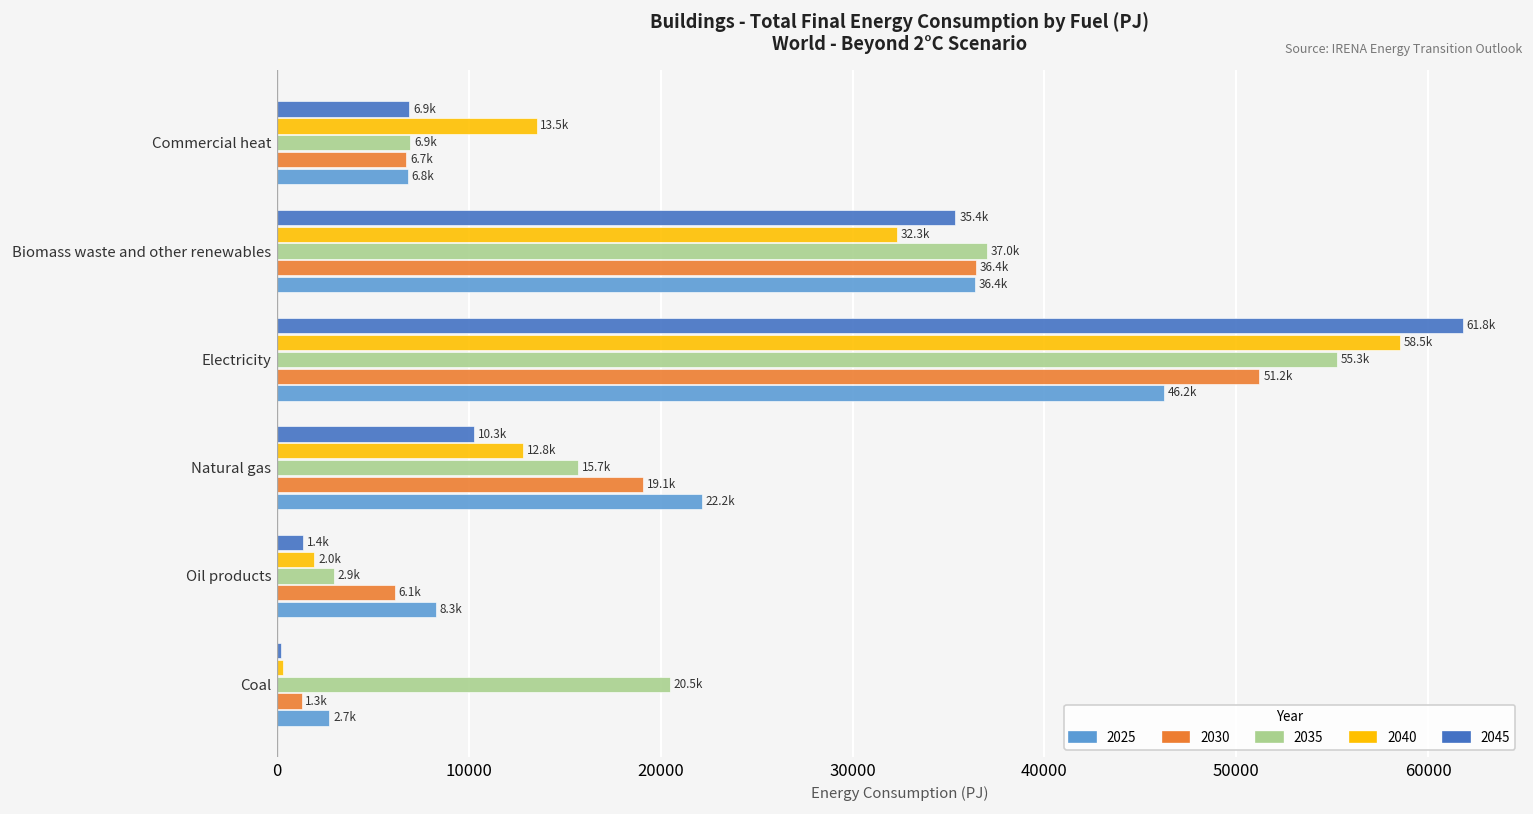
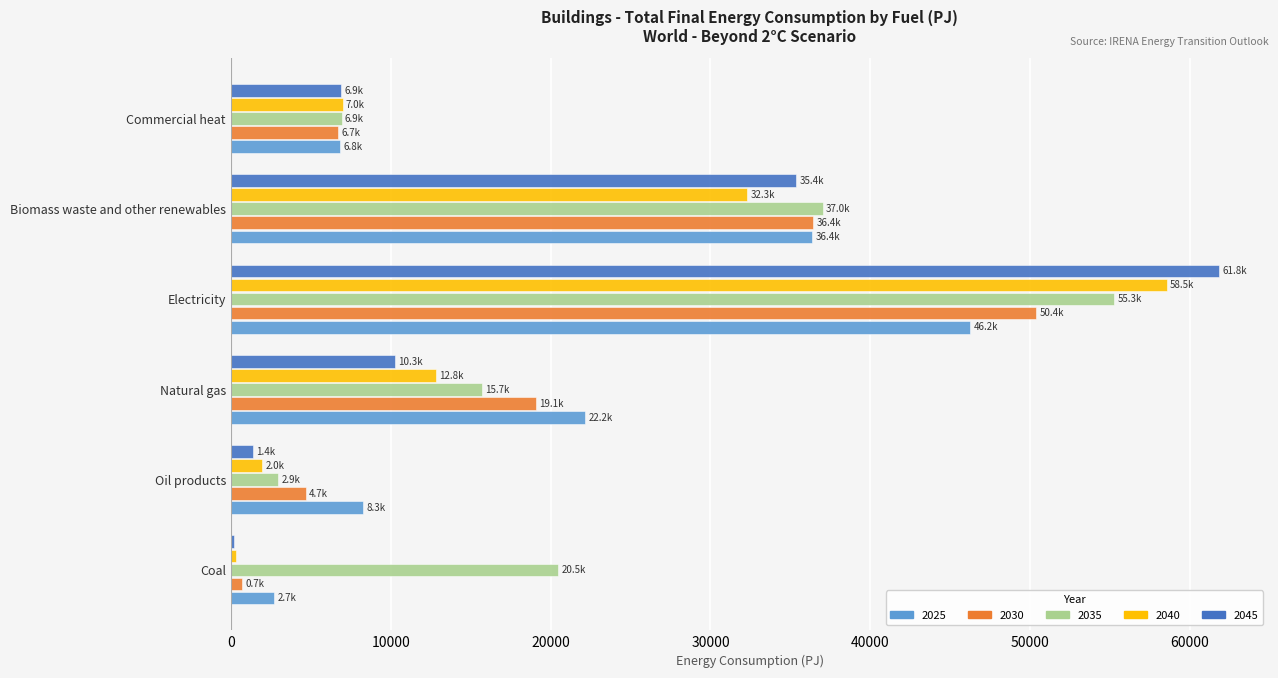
  {
    "2030": {
      "Commercial heat": "6.7k",
      "Biomass waste and other renewables": "36.4k",
-     "Electricity": "51.2k",
+     "Electricity": "50.4k",
      "Natural gas": "19.1k",
-     "Oil products": "6.1k",
-     "Coal": "1.3k"
+     "Oil products": "4.7k",
+     "Coal": "0.7k"
    },
    "2035": {
      "Commercial heat": "6.9k",
      "Biomass waste and other renewables": "37.0k",
      "Electricity": "55.3k",
      "Natural gas": "15.7k",
      "Oil products": "2.9k",
      "Coal": "20.5k"
    },
    "2040": {
-     "Commercial heat": "13.5k",
+     "Commercial heat": "7.0k",
      "Biomass waste and other renewables": "32.3k",
      "Electricity": "58.5k",
      "Natural gas": "12.8k",
      "Oil products": "2.0k"
    }
  }
